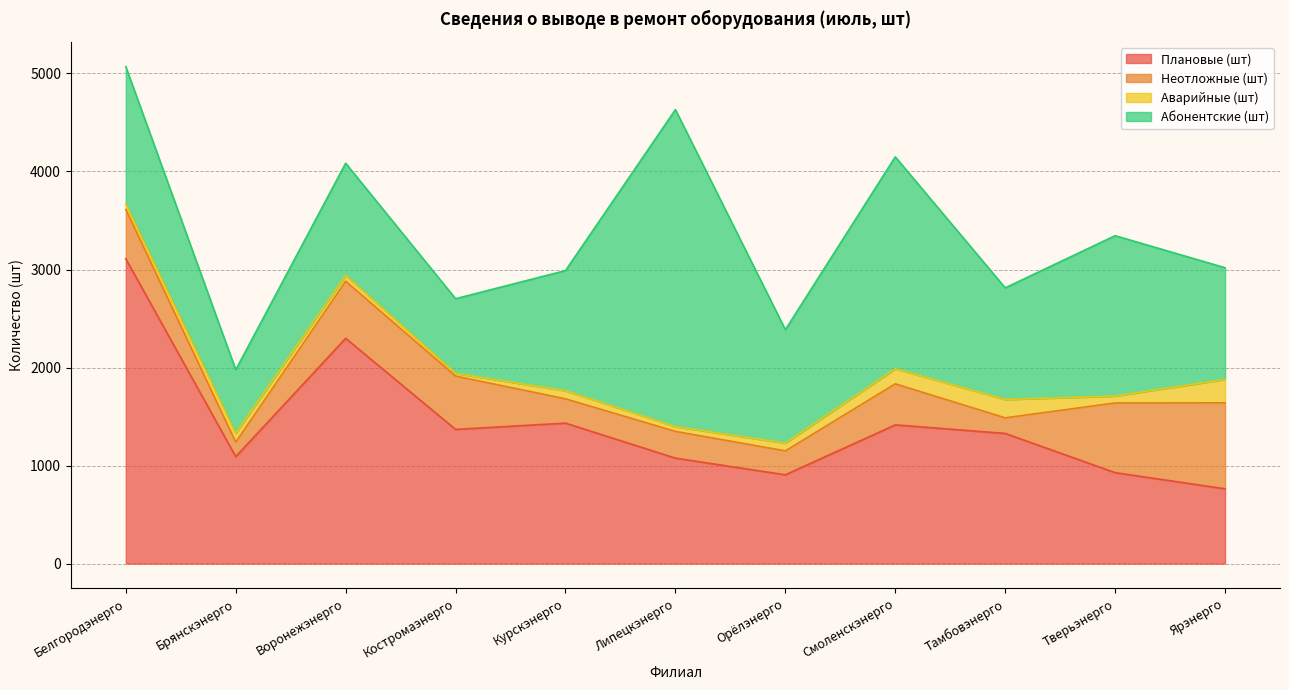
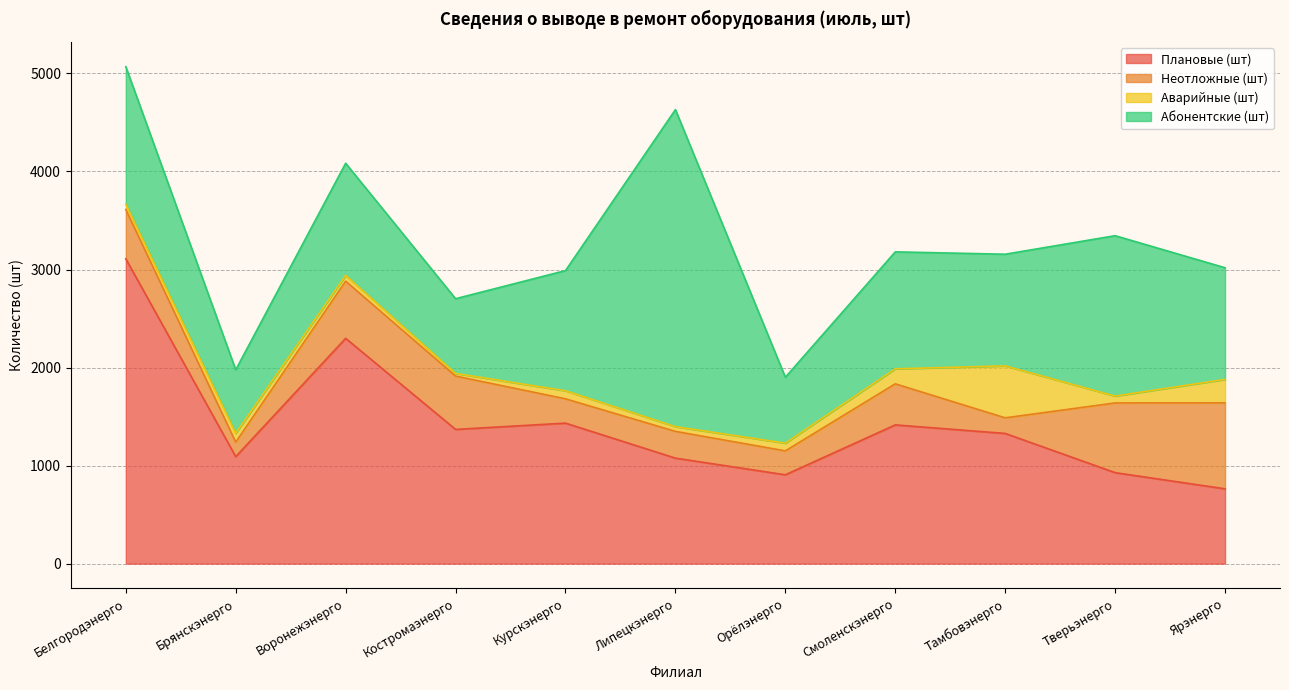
  {
    "Аварийные (шт)": {
      "Белгородэнерго": 100,
      "Брянскэнерго": 100,
      "Воронежэнерго": 100,
      "Костромаэнерго": 0,
      "Курскэнерго": 100,
      "Липецкэнерго": 0,
      "Орёлэнерго": 100,
      "Смоленскэнерго": 200,
-     "Тамбовэнерго": 200,
+     "Тамбовэнерго": 500,
      "Тверьэнерго": 100,
      "Ярэнерго": 200
    },
    "Абонентские (шт)": {
      "Белгородэнерго": 1400,
      "Брянскэнерго": 600,
      "Воронежэнерго": 1100,
      "Костромаэнерго": 800,
      "Курскэнерго": 1200,
      "Липецкэнерго": 3200,
-     "Орёлэнерго": 1200,
-     "Смоленскэнерго": 2200,
+     "Орёлэнерго": 700,
+     "Смоленскэнерго": 1200,
      "Тамбовэнерго": 1100,
      "Тверьэнерго": 1600,
      "Ярэнерго": 1100
    }
  }
